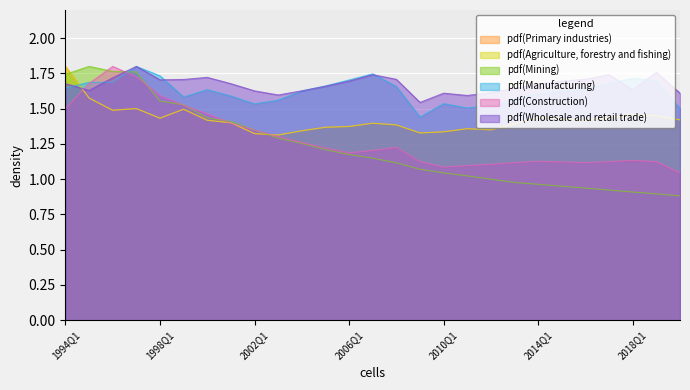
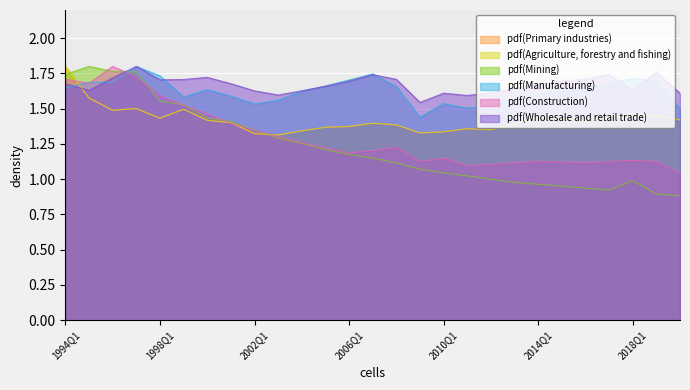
  {
    "pdf(Agriculture, forestry and fishing)": {
      "1994Q1": 1.80,
      "1998Q1": 1.43,
      "2002Q1": 1.32,
      "2006Q1": 1.37,
      "2010Q1": 1.34
    },
    "pdf(Mining)": {
      "1994Q1": 1.74,
      "1998Q1": 1.55,
      "2010Q1": 1.04,
      "2014Q1": 0.96,
-     "2018Q1": 0.91
+     "2018Q1": 0.99
    },
    "pdf(Manufacturing)": {
      "1994Q1": 1.65,
      "1998Q1": 1.73,
      "2002Q1": 1.53,
      "2010Q1": 1.54
    },
    "pdf(Construction)": {
-     "1994Q1": 1.50,
+     "1994Q1": 1.71,
      "1998Q1": 1.59,
-     "2010Q1": 1.09,
+     "2010Q1": 1.15,
      "2014Q1": 1.13,
      "2018Q1": 1.13
    },
    "pdf(Wholesale and retail trade)": {
      "1994Q1": 1.68,
      "1998Q1": 1.70,
      "2002Q1": 1.63,
      "2010Q1": 1.61
    }
  }
